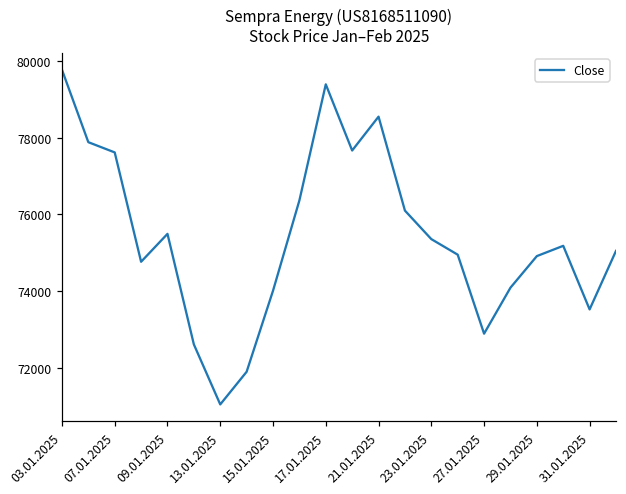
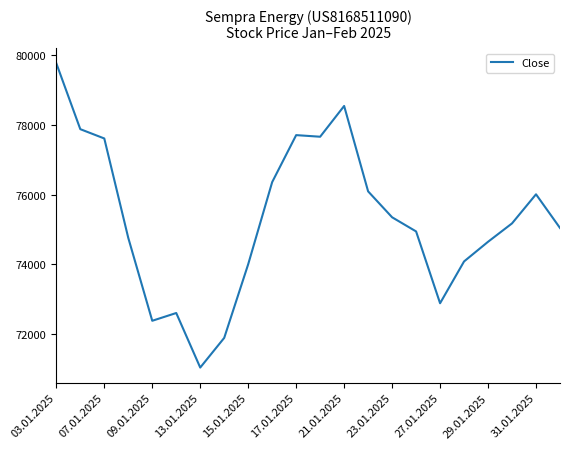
  {
    "03.01.2025": 79800,
    "07.01.2025": 77600,
-   "09.01.2025": 75500,
+   "09.01.2025": 72400,
    "13.01.2025": 71000,
    "15.01.2025": 74000,
-   "17.01.2025": 79400,
+   "17.01.2025": 77700,
    "21.01.2025": 78500,
    "23.01.2025": 75400,
    "27.01.2025": 72900,
-   "29.01.2025": 74900,
-   "31.01.2025": 73500
+   "29.01.2025": 74600,
+   "31.01.2025": 76000
  }
